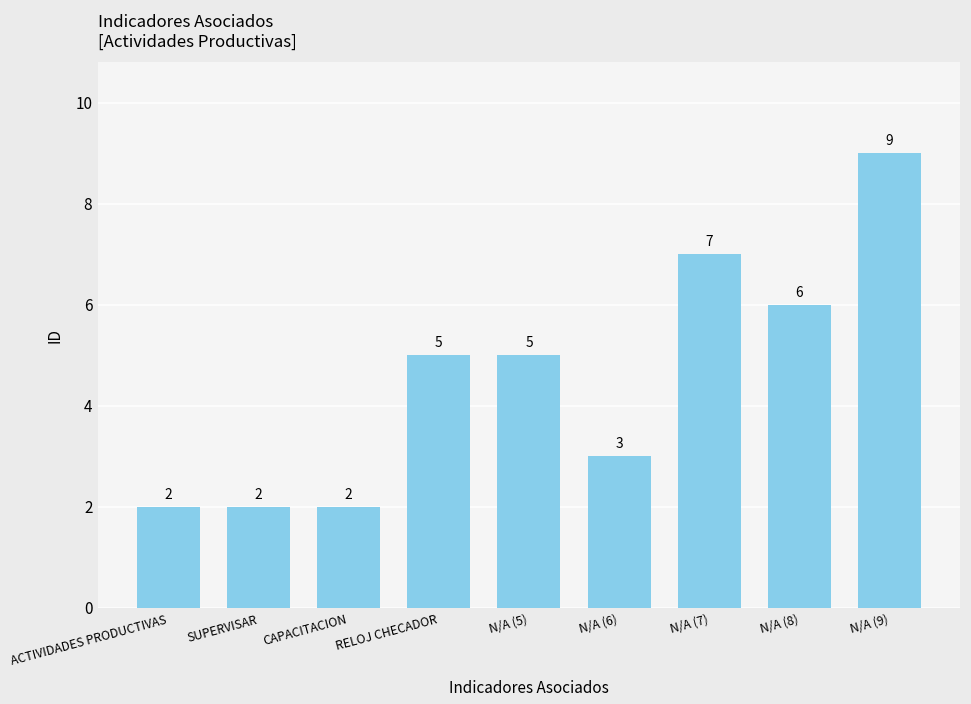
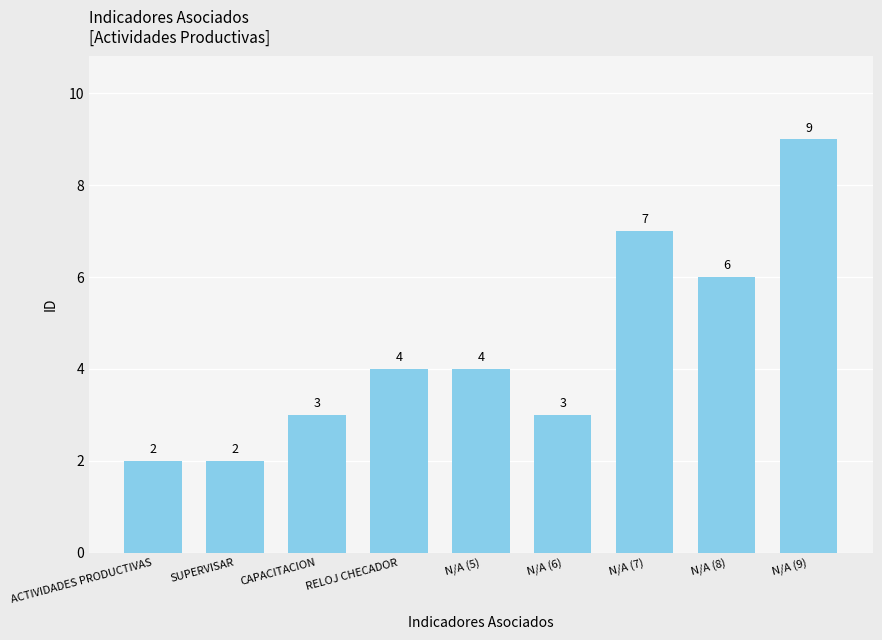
  {
    "ACTIVIDADES PRODUCTIVAS": 2,
    "SUPERVISAR": 2,
-   "CAPACITACION": 2,
-   "RELOJ CHECADOR": 5,
-   "N/A (5)": 5,
+   "CAPACITACION": 3,
+   "RELOJ CHECADOR": 4,
+   "N/A (5)": 4,
    "N/A (6)": 3,
    "N/A (7)": 7,
    "N/A (8)": 6,
    "N/A (9)": 9
  }
